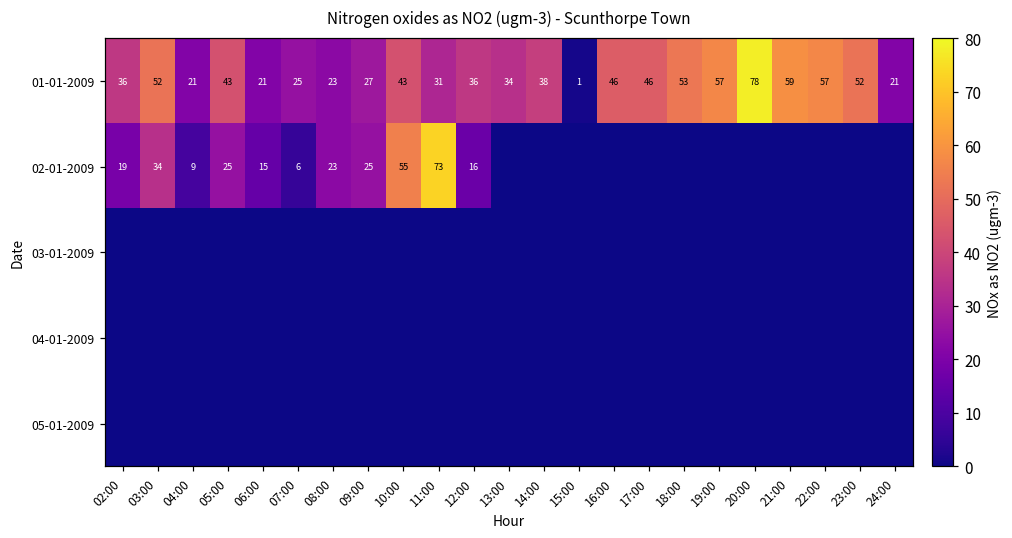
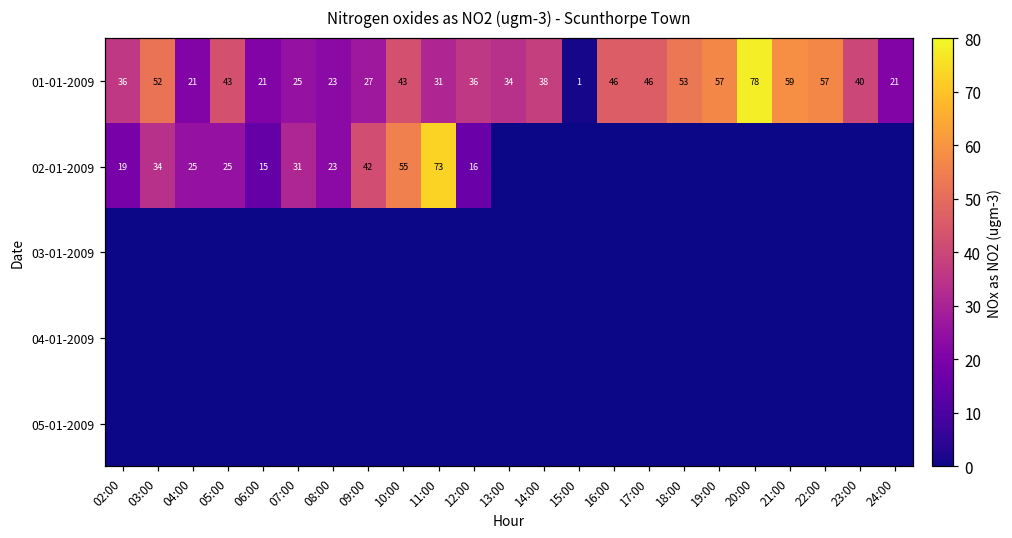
  {
    "01-01-2009": {
      "02:00": 36,
      "03:00": 52,
      "04:00": 21,
      "05:00": 43,
      "06:00": 21,
      "07:00": 25,
      "08:00": 23,
      "09:00": 27,
      "10:00": 43,
      "11:00": 31,
      "12:00": 36,
      "13:00": 34,
      "14:00": 38,
      "15:00": 1,
      "16:00": 46,
      "17:00": 46,
      "18:00": 53,
      "19:00": 57,
      "20:00": 78,
      "21:00": 59,
      "22:00": 57,
-     "23:00": 52,
+     "23:00": 40,
      "24:00": 21
    },
    "02-01-2009": {
      "02:00": 19,
      "03:00": 34,
-     "04:00": 9,
+     "04:00": 25,
      "05:00": 25,
      "06:00": 15,
-     "07:00": 6,
+     "07:00": 31,
      "08:00": 23,
-     "09:00": 25,
+     "09:00": 42,
      "10:00": 55,
      "11:00": 73,
      "12:00": 16
    }
  }
